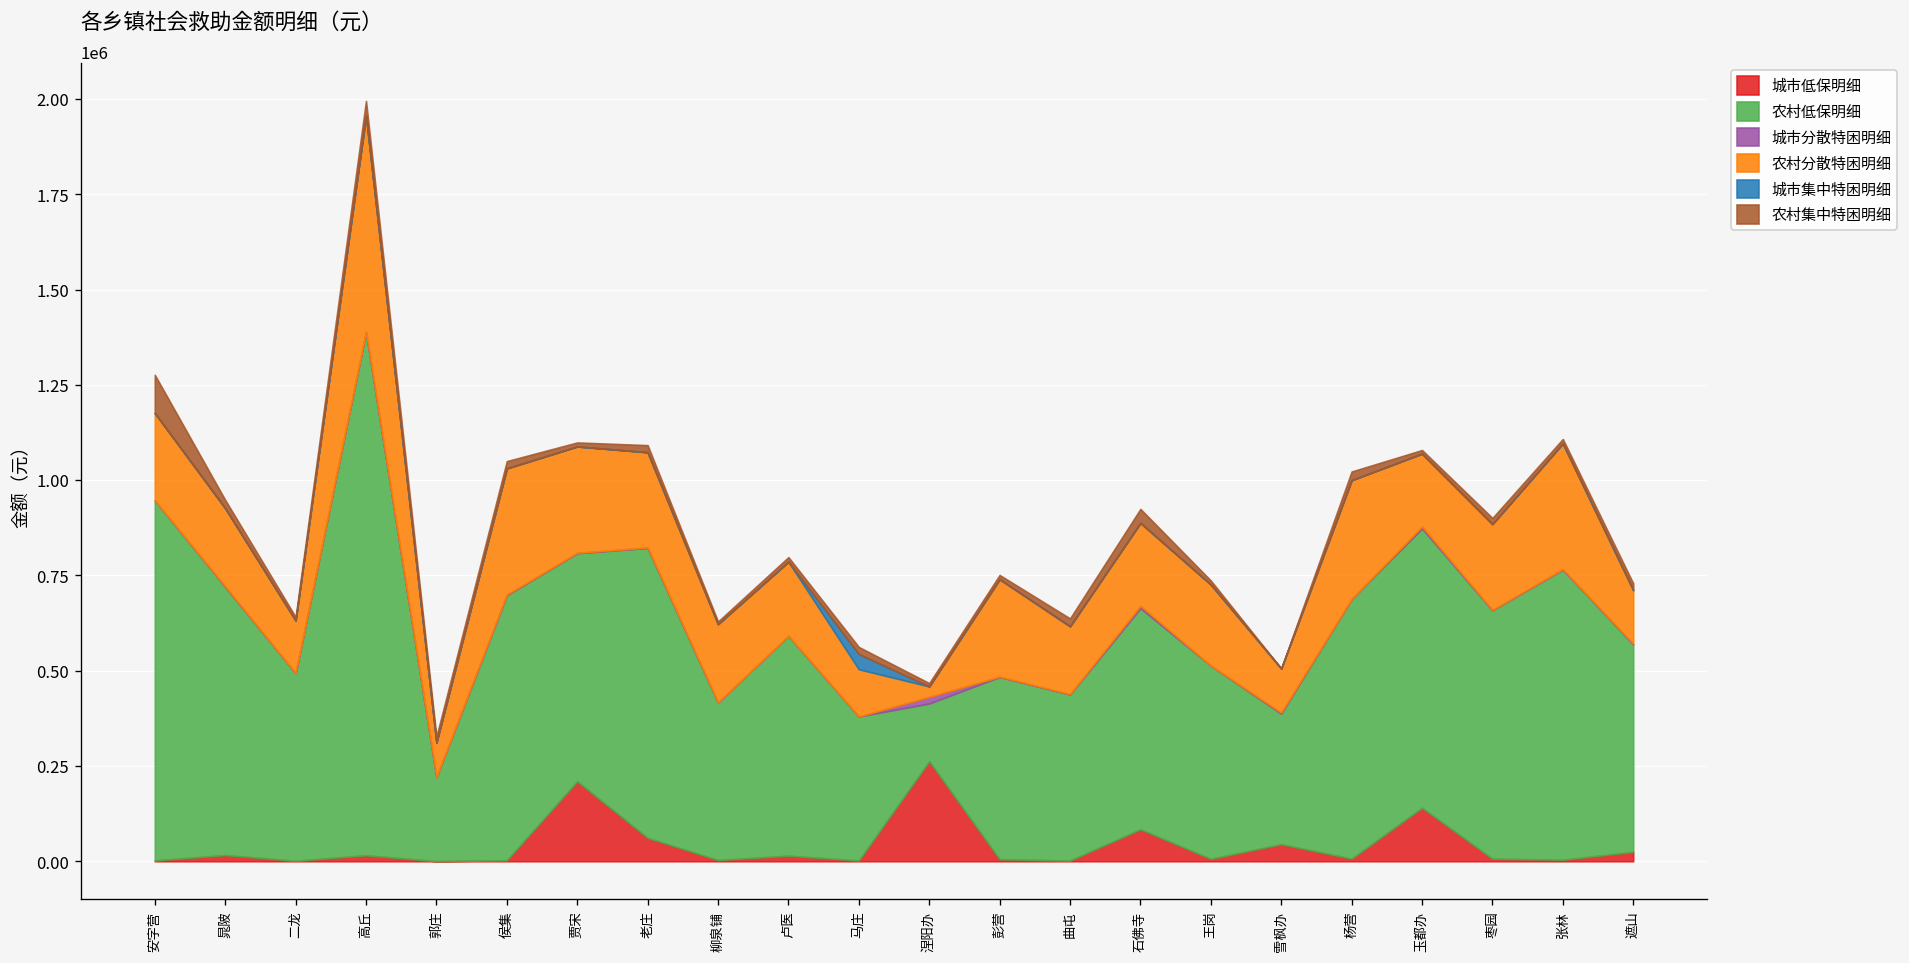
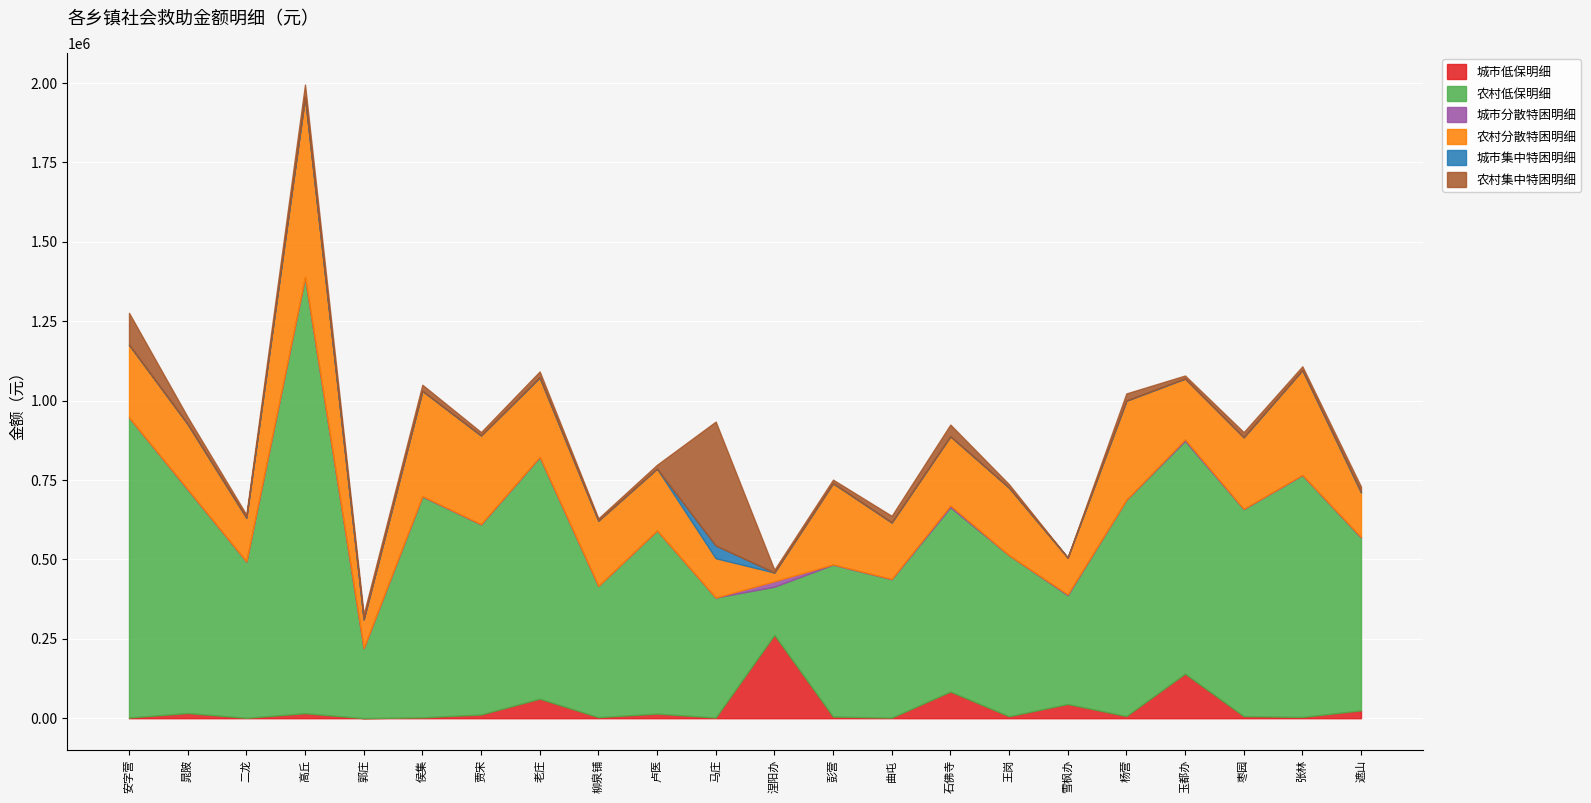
  {
    "城市低保明细": {
      "晁陂": 20000,
      "高丘": 20000,
-     "贾宋": 210000,
+     "贾宋": 10000,
      "老庄": 60000,
      "卢医": 10000,
      "涅阳办": 260000,
      "石佛寺": 80000,
      "雪枫办": 40000,
      "玉都办": 140000,
      "遮山": 20000
    },
    "农村低保明细": {
      "涅阳办": 150000
    },
    "城市分散特困明细": {
      "涅阳办": 20000
    },
    "农村分散特困明细": {
      "马庄": 120000
    },
    "城市集中特困明细": {
      "马庄": 40000
    },
    "农村集中特困明细": {
      "安字营": 100000,
      "晁陂": 20000,
      "二龙": 10000,
      "高丘": 40000,
      "郭庄": 20000,
      "侯集": 20000,
      "贾宋": 10000,
      "老庄": 20000,
      "卢医": 10000,
-     "马庄": 20000,
+     "马庄": 390000,
      "涅阳办": 10000,
      "彭营": 10000,
      "曲屯": 20000,
      "石佛寺": 40000,
      "王岗": 10000,
      "杨营": 20000,
      "玉都办": 10000,
      "枣园": 20000,
      "张林": 10000,
      "遮山": 20000
    }
  }
